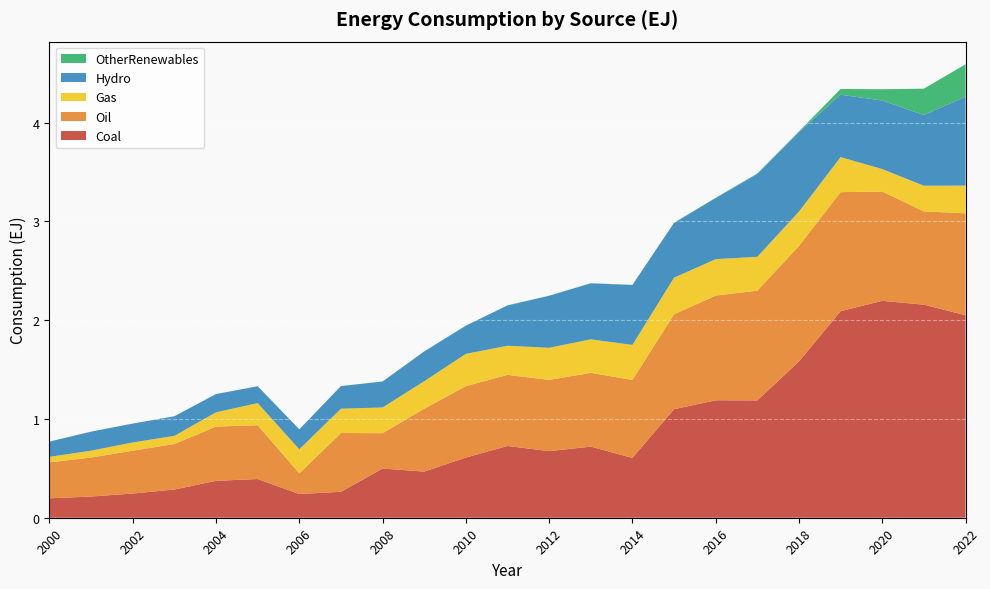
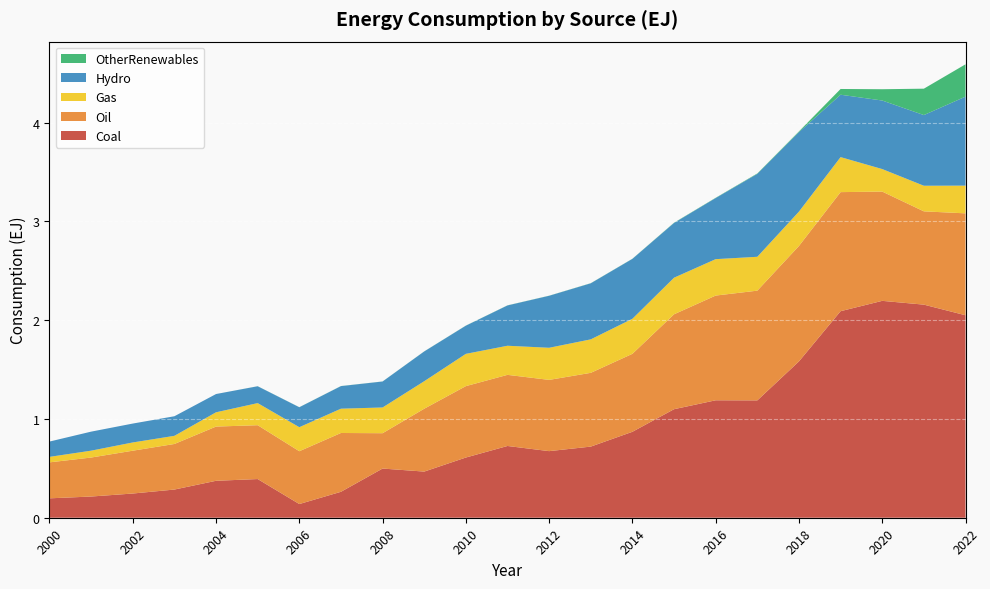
  {
    "Coal": {
      "2000": 0.2,
      "2002": 0.2,
      "2004": 0.4,
-     "2006": 0.2,
+     "2006": 0.1,
      "2008": 0.5,
      "2010": 0.6,
      "2012": 0.7,
-     "2014": 0.6,
+     "2014": 0.9,
      "2016": 1.2,
      "2018": 1.6,
      "2020": 2.2,
      "2022": 2.0
    },
    "Oil": {
      "2000": 0.4,
      "2002": 0.4,
      "2004": 0.5,
-     "2006": 0.2,
+     "2006": 0.5,
      "2008": 0.4,
      "2010": 0.7,
      "2012": 0.7,
      "2014": 0.8,
      "2016": 1.1,
      "2018": 1.2,
      "2020": 1.1,
      "2022": 1.0
    },
    "Gas": {
      "2000": 0.1,
      "2002": 0.1,
      "2004": 0.1,
      "2006": 0.2,
      "2008": 0.3,
      "2010": 0.3,
      "2012": 0.3,
      "2014": 0.4,
      "2016": 0.4,
      "2018": 0.3,
      "2020": 0.2,
      "2022": 0.3
    },
    "Hydro": {
      "2020": 0.7,
      "2022": 0.9
    },
    "OtherRenewables": {
      "2020": 0.1,
      "2022": 0.3
    }
  }
